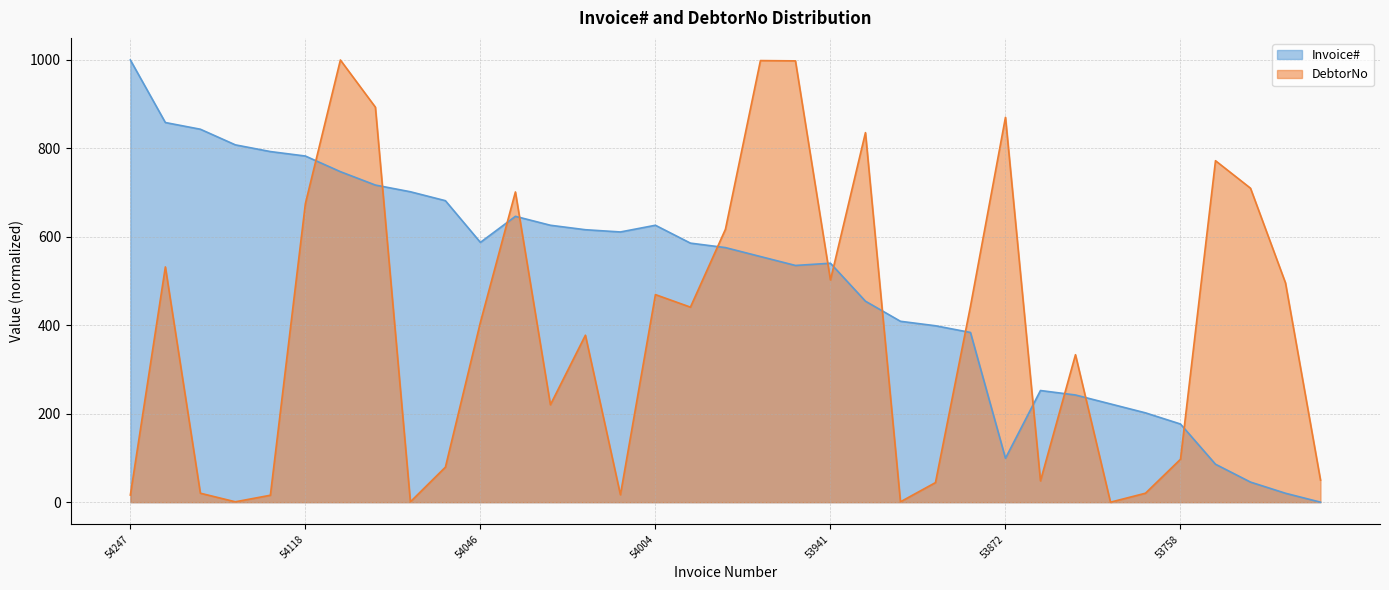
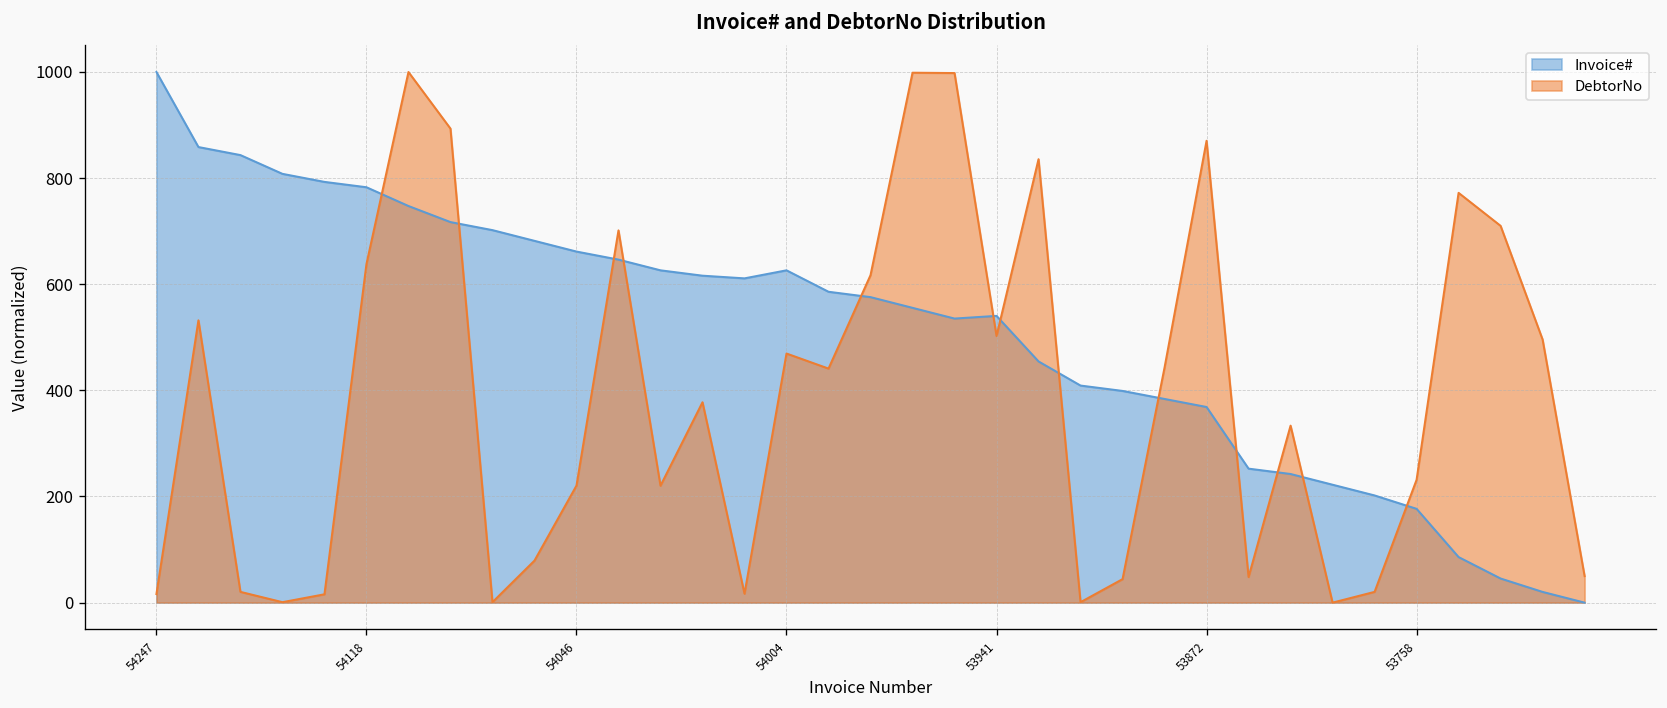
  {
    "Invoice#": {
      "54247": 1000,
      "54118": 780,
-     "54046": 590,
+     "54046": 660,
      "54004": 630,
      "53941": 540,
-     "53872": 100,
+     "53872": 370,
      "53758": 180
    },
    "DebtorNo": {
      "54247": 20,
-     "54118": 680,
-     "54046": 410,
+     "54118": 640,
+     "54046": 220,
      "54004": 470,
      "53941": 500,
      "53872": 870,
-     "53758": 100
+     "53758": 230
    }
  }
